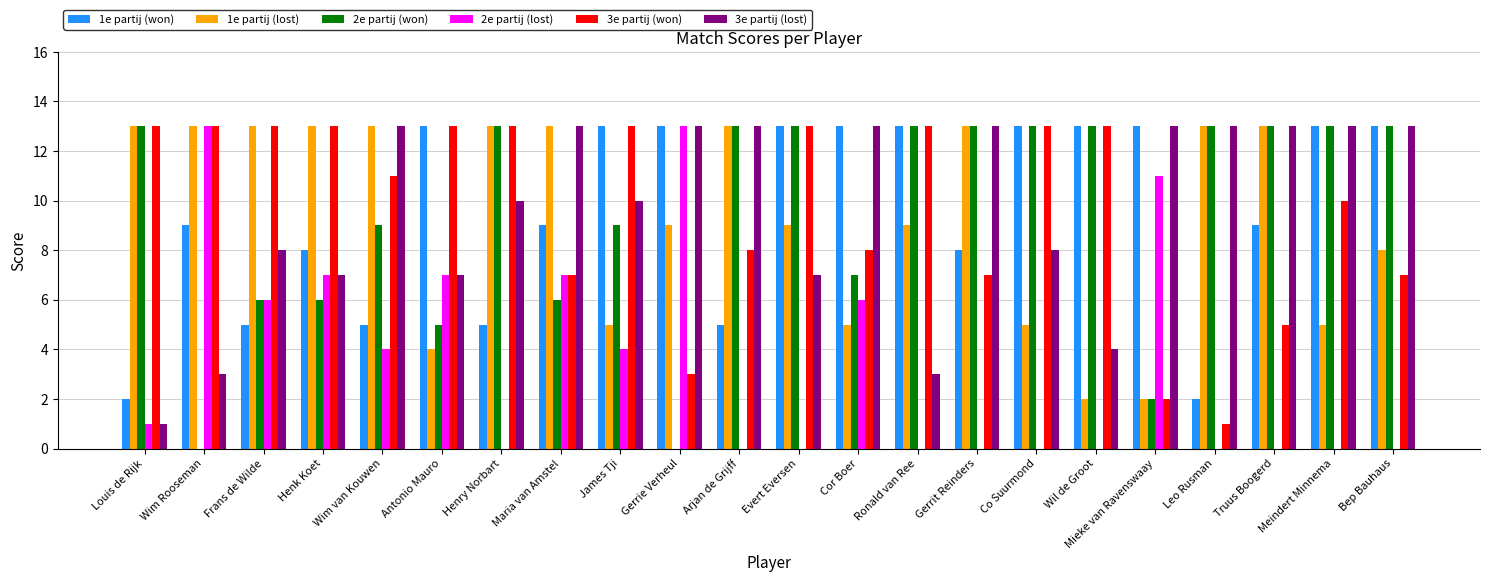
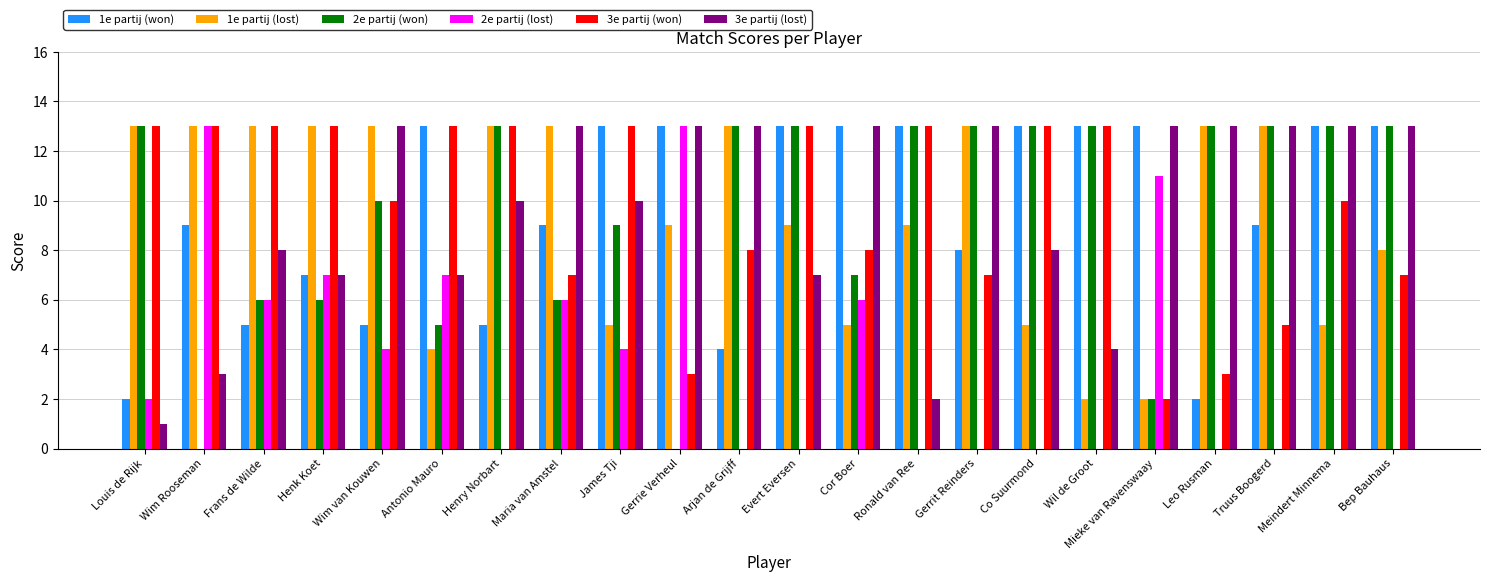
  {
    "1e partij (won)": {
      "Louis de Rijk": 2,
      "Wim Rooseman": 9,
      "Frans de Wilde": 5,
-     "Henk Koet": 8,
+     "Henk Koet": 7,
      "Wim van Kouwen": 5,
      "Antonio Mauro": 13,
      "Henry Norbart": 5,
      "Maria van Amstel": 9,
      "James Tji": 13,
      "Gerrie Verheul": 13,
-     "Arjan de Grijff": 5,
+     "Arjan de Grijff": 4,
      "Evert Eversen": 13,
      "Cor Boer": 13,
      "Ronald van Ree": 13,
      "Gerrit Reinders": 8,
      "Co Suurmond": 13,
      "Wil de Groot": 13,
      "Mieke van Ravenswaay": 13,
      "Leo Rusman": 2,
      "Truus Boogerd": 9,
      "Meindert Minnema": 13,
      "Bep Bauhaus": 13
    },
    "1e partij (lost)": {
      "Louis de Rijk": 13,
      "Wim Rooseman": 13,
      "Frans de Wilde": 13,
      "Henk Koet": 13,
      "Wim van Kouwen": 13,
      "Antonio Mauro": 4,
      "Henry Norbart": 13,
      "Maria van Amstel": 13,
      "James Tji": 5,
      "Gerrie Verheul": 9,
      "Arjan de Grijff": 13,
      "Evert Eversen": 9,
      "Cor Boer": 5,
      "Ronald van Ree": 9,
      "Gerrit Reinders": 13,
      "Co Suurmond": 5,
      "Wil de Groot": 2,
      "Mieke van Ravenswaay": 2,
      "Leo Rusman": 13,
      "Truus Boogerd": 13,
      "Meindert Minnema": 5,
      "Bep Bauhaus": 8
    },
    "2e partij (won)": {
      "Louis de Rijk": 13,
      "Wim Rooseman": 0,
      "Frans de Wilde": 6,
      "Henk Koet": 6,
-     "Wim van Kouwen": 9,
+     "Wim van Kouwen": 10,
      "Antonio Mauro": 5,
      "Henry Norbart": 13,
      "Maria van Amstel": 6,
      "James Tji": 9,
      "Gerrie Verheul": 0,
      "Arjan de Grijff": 13,
      "Evert Eversen": 13,
      "Cor Boer": 7,
      "Ronald van Ree": 13,
      "Gerrit Reinders": 13,
      "Co Suurmond": 13,
      "Wil de Groot": 13,
      "Mieke van Ravenswaay": 2,
      "Leo Rusman": 13,
      "Truus Boogerd": 13,
      "Meindert Minnema": 13,
      "Bep Bauhaus": 13
    },
    "2e partij (lost)": {
-     "Louis de Rijk": 1,
+     "Louis de Rijk": 2,
      "Wim Rooseman": 13,
      "Frans de Wilde": 6,
      "Henk Koet": 7,
      "Wim van Kouwen": 4,
      "Antonio Mauro": 7,
      "Henry Norbart": 0,
-     "Maria van Amstel": 7,
+     "Maria van Amstel": 6,
      "James Tji": 4,
      "Gerrie Verheul": 13,
      "Arjan de Grijff": 0,
      "Evert Eversen": 0,
      "Cor Boer": 6,
      "Ronald van Ree": 0,
      "Gerrit Reinders": 0,
      "Co Suurmond": 0,
      "Wil de Groot": 0,
      "Mieke van Ravenswaay": 11,
      "Leo Rusman": 0,
      "Truus Boogerd": 0,
      "Meindert Minnema": 0,
      "Bep Bauhaus": 0
    },
    "3e partij (won)": {
      "Louis de Rijk": 13,
      "Wim Rooseman": 13,
      "Frans de Wilde": 13,
      "Henk Koet": 13,
-     "Wim van Kouwen": 11,
+     "Wim van Kouwen": 10,
      "Antonio Mauro": 13,
      "Henry Norbart": 13,
      "Maria van Amstel": 7,
      "James Tji": 13,
      "Gerrie Verheul": 3,
      "Arjan de Grijff": 8,
      "Evert Eversen": 13,
      "Cor Boer": 8,
      "Ronald van Ree": 13,
      "Gerrit Reinders": 7,
      "Co Suurmond": 13,
      "Wil de Groot": 13,
      "Mieke van Ravenswaay": 2,
-     "Leo Rusman": 1,
+     "Leo Rusman": 3,
      "Truus Boogerd": 5,
      "Meindert Minnema": 10,
      "Bep Bauhaus": 7
    },
    "3e partij (lost)": {
      "Louis de Rijk": 1,
      "Wim Rooseman": 3,
      "Frans de Wilde": 8,
      "Henk Koet": 7,
      "Wim van Kouwen": 13,
      "Antonio Mauro": 7,
      "Henry Norbart": 10,
      "Maria van Amstel": 13,
      "James Tji": 10,
      "Gerrie Verheul": 13,
      "Arjan de Grijff": 13,
      "Evert Eversen": 7,
      "Cor Boer": 13,
-     "Ronald van Ree": 3,
+     "Ronald van Ree": 2,
      "Gerrit Reinders": 13,
      "Co Suurmond": 8,
      "Wil de Groot": 4,
      "Mieke van Ravenswaay": 13,
      "Leo Rusman": 13,
      "Truus Boogerd": 13,
      "Meindert Minnema": 13,
      "Bep Bauhaus": 13
    }
  }
